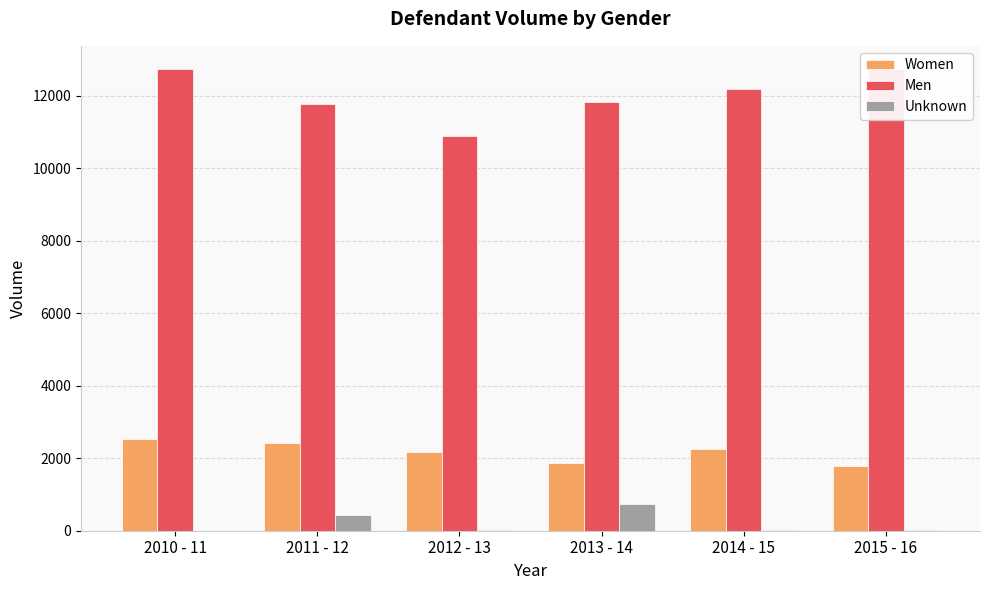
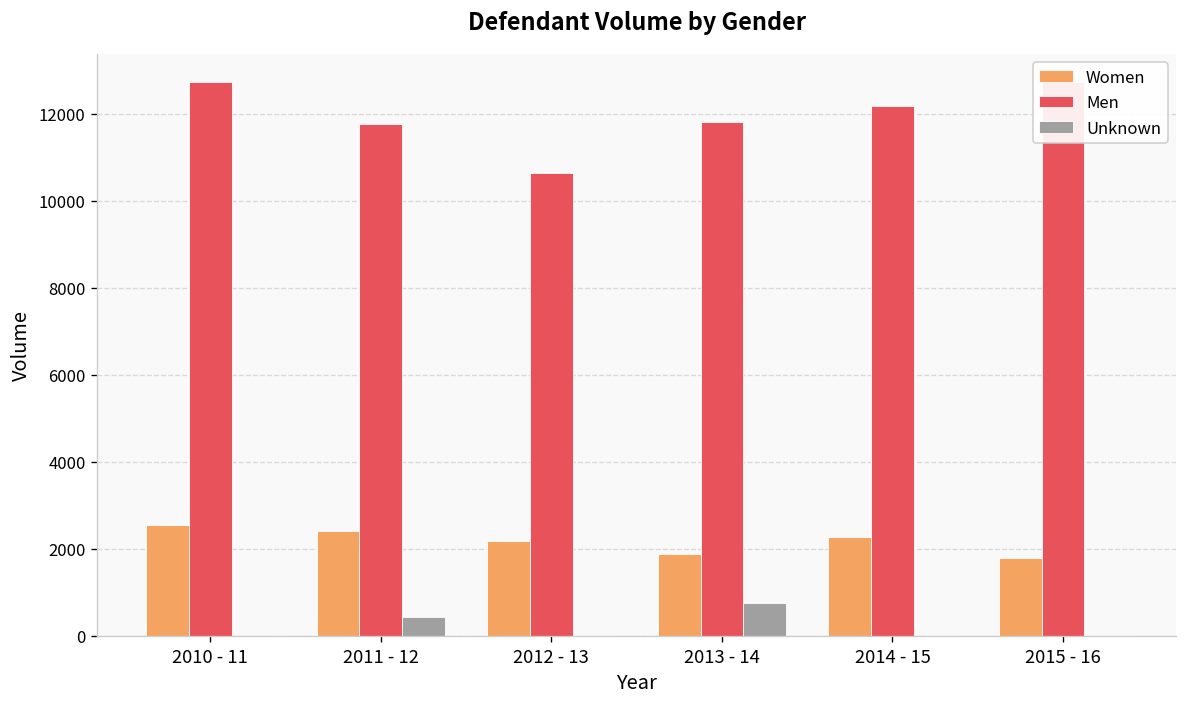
  {
    "Women": {
      "2010 - 11": 2500,
      "2011 - 12": 2400,
      "2012 - 13": 2200,
      "2013 - 14": 1900,
      "2014 - 15": 2300,
      "2015 - 16": 1800
    },
    "Men": {
      "2010 - 11": 12700,
      "2011 - 12": 11800,
-     "2012 - 13": 10900,
+     "2012 - 13": 10600,
      "2013 - 14": 11800,
      "2014 - 15": 12200
    },
    "Unknown": {
      "2011 - 12": 400,
      "2013 - 14": 700
    }
  }
